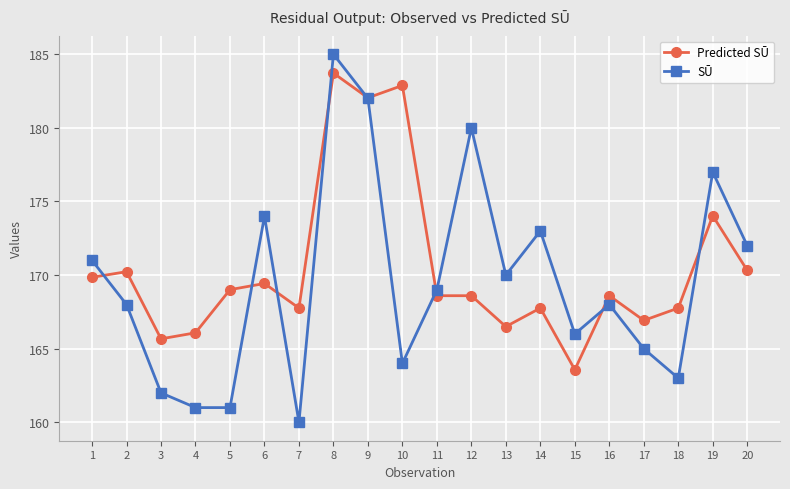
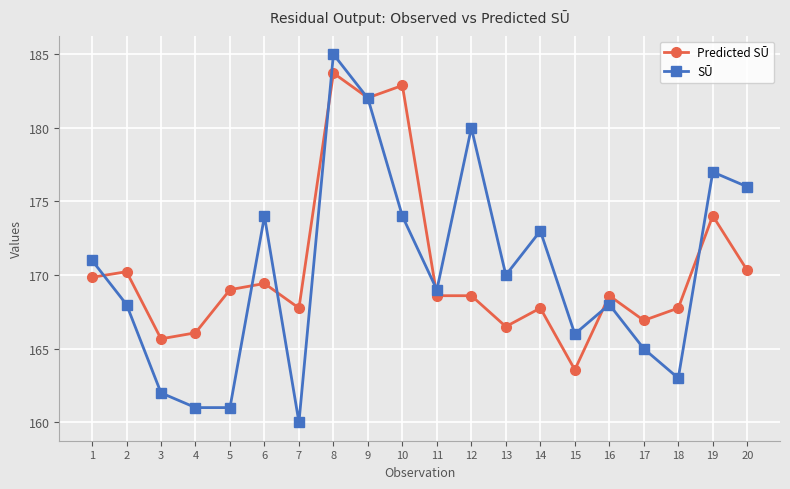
  {
    "Predicted SŪ": {
      "1": 170,
      "2": 170.2,
      "3": 165.7,
      "4": 166,
      "5": 169,
      "6": 169.4,
      "7": 167.8,
      "8": 183.7,
      "10": 183,
      "11": 168.6,
      "12": 168.6,
      "13": 166.5,
      "14": 167.8,
      "15": 163.6,
      "16": 168.6,
      "17": 167,
      "18": 167.8,
      "19": 174,
      "20": 170.3
    },
    "SŪ": {
      "1": 171,
      "2": 168,
      "3": 162,
      "4": 161,
      "5": 161,
      "6": 174,
      "7": 160,
      "8": 185,
-     "10": 164,
+     "10": 174,
      "11": 169,
      "12": 180,
      "13": 170,
      "14": 173,
      "15": 166,
      "16": 168,
      "17": 165,
      "18": 163,
      "19": 177,
-     "20": 172
+     "20": 176
    }
  }
